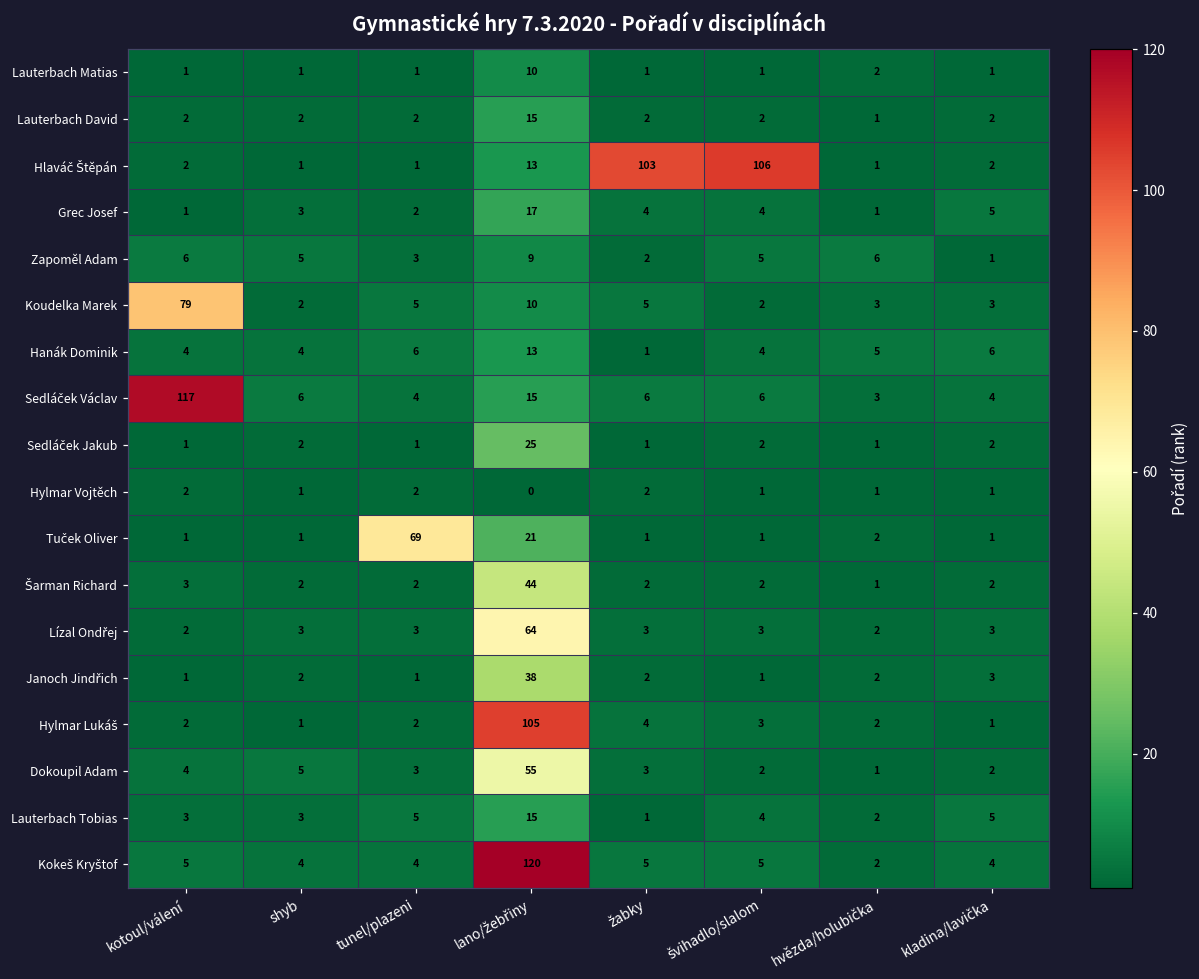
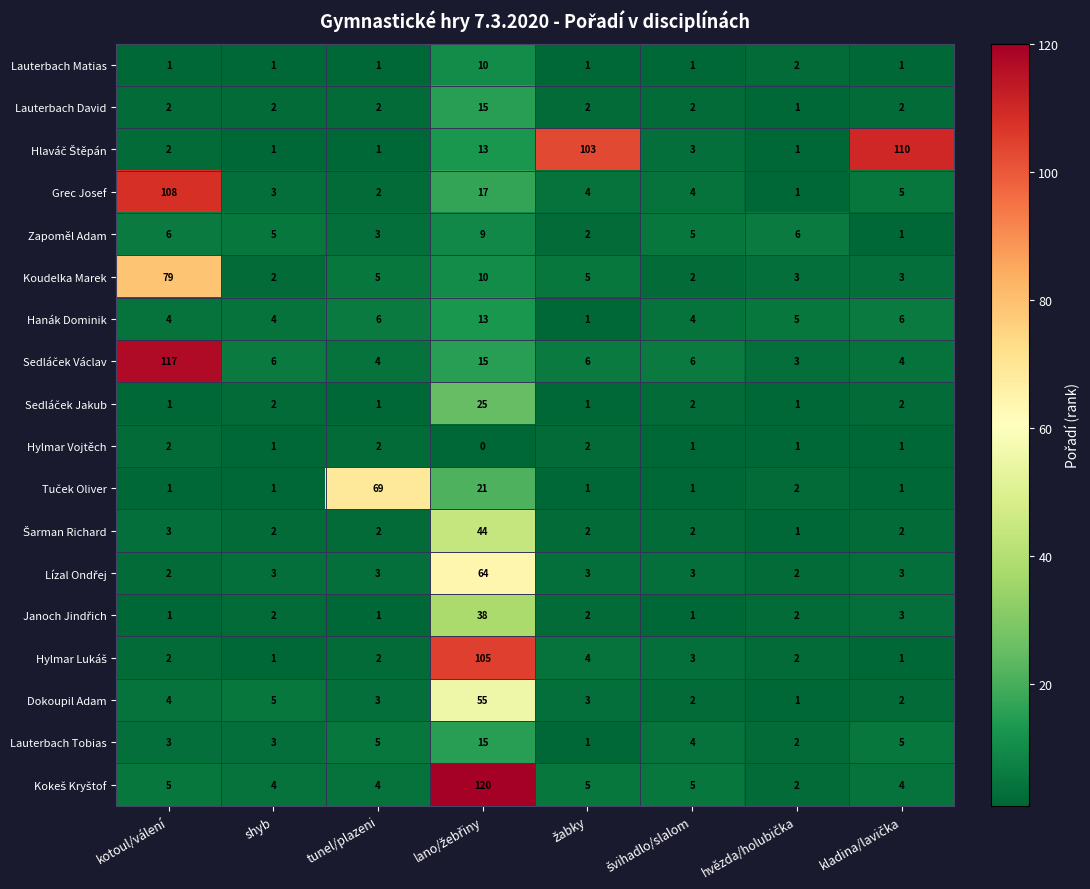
  {
    "Lauterbach Matias": {
      "kotoul/válení": 1,
      "shyb": 1,
      "tunel/plazeni": 1,
      "lano/žebřiny": 10,
      "žabky": 1,
      "švihadlo/slalom": 1,
      "hvězda/holubička": 2,
      "kladina/lavička": 1
    },
    "Lauterbach David": {
      "kotoul/válení": 2,
      "shyb": 2,
      "tunel/plazeni": 2,
      "lano/žebřiny": 15,
      "žabky": 2,
      "švihadlo/slalom": 2,
      "hvězda/holubička": 1,
      "kladina/lavička": 2
    },
    "Hlaváč Štěpán": {
      "kotoul/válení": 2,
      "shyb": 1,
      "tunel/plazeni": 1,
      "lano/žebřiny": 13,
      "žabky": 103,
-     "švihadlo/slalom": 106,
+     "švihadlo/slalom": 3,
      "hvězda/holubička": 1,
-     "kladina/lavička": 2
+     "kladina/lavička": 110
    },
    "Grec Josef": {
-     "kotoul/válení": 1,
+     "kotoul/válení": 108,
      "shyb": 3,
      "tunel/plazeni": 2,
      "lano/žebřiny": 17,
      "žabky": 4,
      "švihadlo/slalom": 4,
      "hvězda/holubička": 1,
      "kladina/lavička": 5
    },
    "Zapoměl Adam": {
      "kotoul/válení": 6,
      "shyb": 5,
      "tunel/plazeni": 3,
      "lano/žebřiny": 9,
      "žabky": 2,
      "švihadlo/slalom": 5,
      "hvězda/holubička": 6,
      "kladina/lavička": 1
    },
    "Koudelka Marek": {
      "kotoul/válení": 79,
      "shyb": 2,
      "tunel/plazeni": 5,
      "lano/žebřiny": 10,
      "žabky": 5,
      "švihadlo/slalom": 2,
      "hvězda/holubička": 3,
      "kladina/lavička": 3
    },
    "Hanák Dominik": {
      "kotoul/válení": 4,
      "shyb": 4,
      "tunel/plazeni": 6,
      "lano/žebřiny": 13,
      "žabky": 1,
      "švihadlo/slalom": 4,
      "hvězda/holubička": 5,
      "kladina/lavička": 6
    },
    "Sedláček Václav": {
      "kotoul/válení": 117,
      "shyb": 6,
      "tunel/plazeni": 4,
      "lano/žebřiny": 15,
      "žabky": 6,
      "švihadlo/slalom": 6,
      "hvězda/holubička": 3,
      "kladina/lavička": 4
    },
    "Sedláček Jakub": {
      "kotoul/válení": 1,
      "shyb": 2,
      "tunel/plazeni": 1,
      "lano/žebřiny": 25,
      "žabky": 1,
      "švihadlo/slalom": 2,
      "hvězda/holubička": 1,
      "kladina/lavička": 2
    },
    "Hylmar Vojtěch": {
      "kotoul/válení": 2,
      "shyb": 1,
      "tunel/plazeni": 2,
      "lano/žebřiny": 0,
      "žabky": 2,
      "švihadlo/slalom": 1,
      "hvězda/holubička": 1,
      "kladina/lavička": 1
    },
    "Tuček Oliver": {
      "kotoul/válení": 1,
      "shyb": 1,
      "tunel/plazeni": 69,
      "lano/žebřiny": 21,
      "žabky": 1,
      "švihadlo/slalom": 1,
      "hvězda/holubička": 2,
      "kladina/lavička": 1
    },
    "Šarman Richard": {
      "kotoul/válení": 3,
      "shyb": 2,
      "tunel/plazeni": 2,
      "lano/žebřiny": 44,
      "žabky": 2,
      "švihadlo/slalom": 2,
      "hvězda/holubička": 1,
      "kladina/lavička": 2
    },
    "Lízal Ondřej": {
      "kotoul/válení": 2,
      "shyb": 3,
      "tunel/plazeni": 3,
      "lano/žebřiny": 64,
      "žabky": 3,
      "švihadlo/slalom": 3,
      "hvězda/holubička": 2,
      "kladina/lavička": 3
    },
    "Janoch Jindřich": {
      "kotoul/válení": 1,
      "shyb": 2,
      "tunel/plazeni": 1,
      "lano/žebřiny": 38,
      "žabky": 2,
      "švihadlo/slalom": 1,
      "hvězda/holubička": 2,
      "kladina/lavička": 3
    },
    "Hylmar Lukáš": {
      "kotoul/válení": 2,
      "shyb": 1,
      "tunel/plazeni": 2,
      "lano/žebřiny": 105,
      "žabky": 4,
      "švihadlo/slalom": 3,
      "hvězda/holubička": 2,
      "kladina/lavička": 1
    },
    "Dokoupil Adam": {
      "kotoul/válení": 4,
      "shyb": 5,
      "tunel/plazeni": 3,
      "lano/žebřiny": 55,
      "žabky": 3,
      "švihadlo/slalom": 2,
      "hvězda/holubička": 1,
      "kladina/lavička": 2
    },
    "Lauterbach Tobias": {
      "kotoul/válení": 3,
      "shyb": 3,
      "tunel/plazeni": 5,
      "lano/žebřiny": 15,
      "žabky": 1,
      "švihadlo/slalom": 4,
      "hvězda/holubička": 2,
      "kladina/lavička": 5
    },
    "Kokeš Kryštof": {
      "kotoul/válení": 5,
      "shyb": 4,
      "tunel/plazeni": 4,
      "lano/žebřiny": 120,
      "žabky": 5,
      "švihadlo/slalom": 5,
      "hvězda/holubička": 2,
      "kladina/lavička": 4
    }
  }
